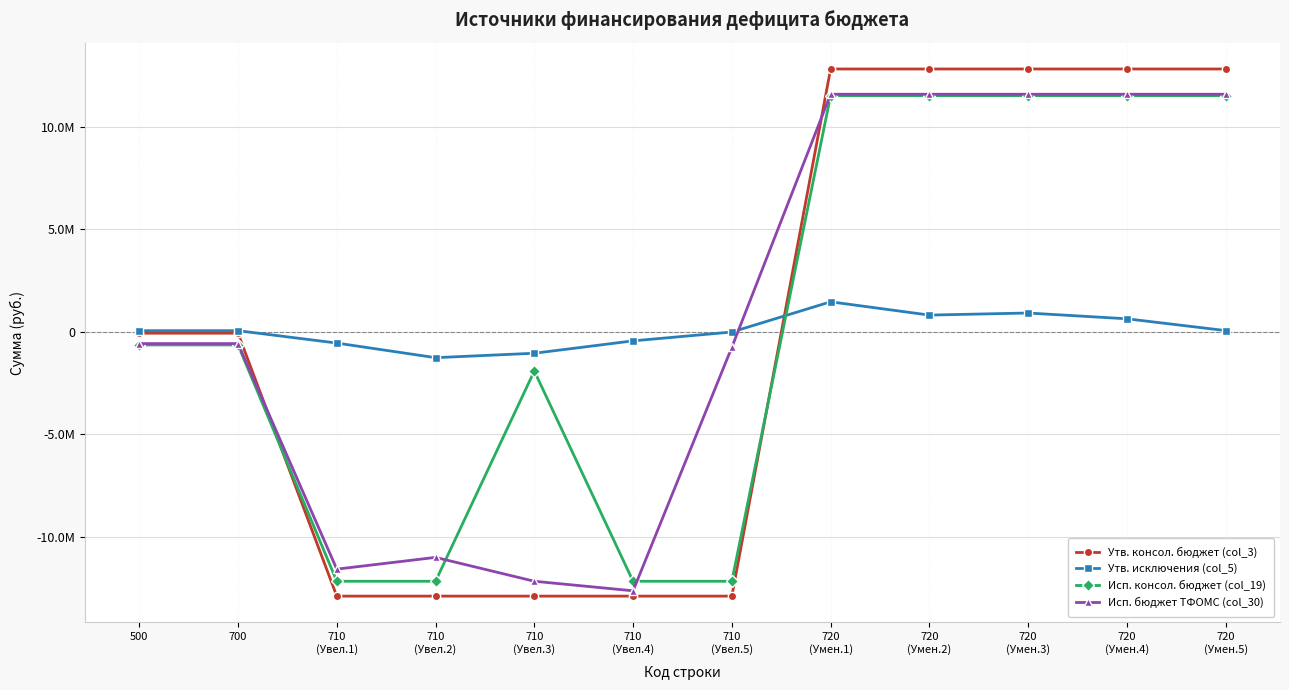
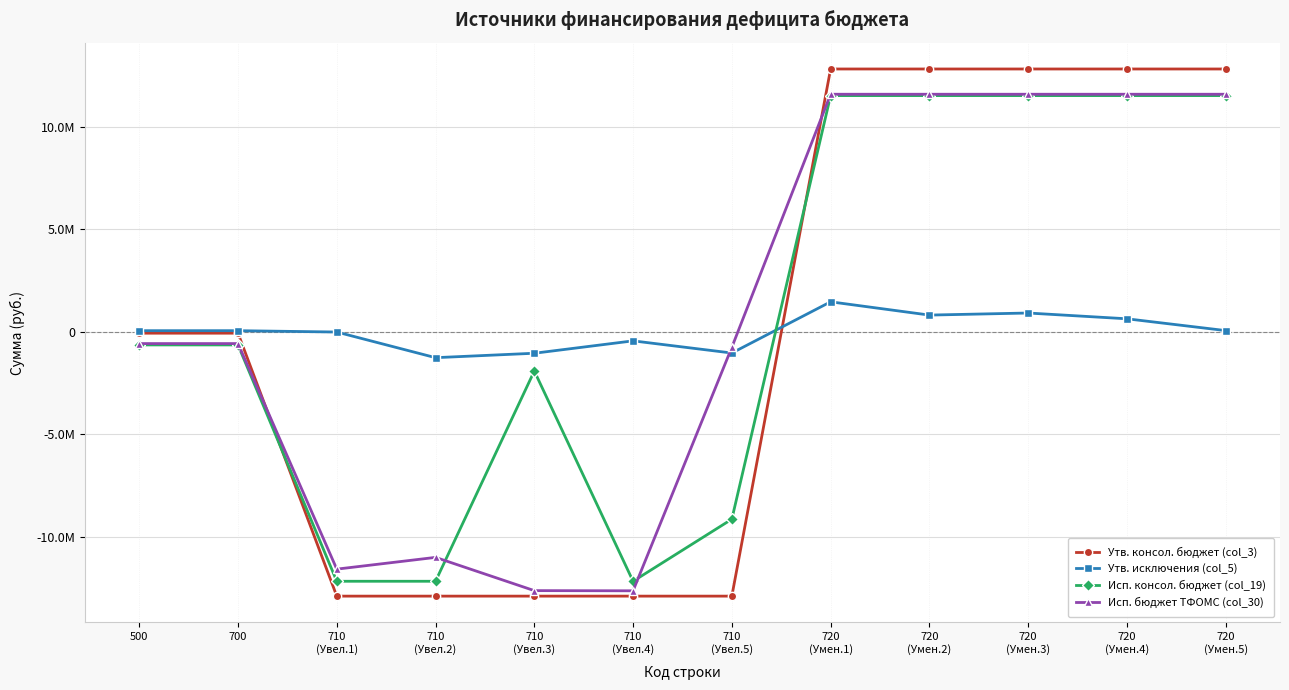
  {
    "Утв. консол. бюджет (col_3)": {
      "710 (Увел.1)": -12900000,
      "710 (Увел.2)": -12900000,
      "710 (Увел.3)": -12900000,
      "710 (Увел.4)": -12900000,
      "710 (Увел.5)": -12900000,
      "720 (Умен.1)": 12800000,
      "720 (Умен.2)": 12800000,
      "720 (Умен.3)": 12800000,
      "720 (Умен.4)": 12800000,
      "720 (Умен.5)": 12800000
    },
    "Утв. исключения (col_5)": {
-     "710 (Увел.1)": -500000,
+     "710 (Увел.1)": 0,
      "710 (Увел.2)": -1300000,
      "710 (Увел.3)": -1000000,
      "710 (Увел.4)": -400000,
-     "710 (Увел.5)": 0,
+     "710 (Увел.5)": -1000000,
      "720 (Умен.1)": 1500000,
      "720 (Умен.2)": 800000,
      "720 (Умен.3)": 900000,
      "720 (Умен.4)": 600000,
      "720 (Умен.5)": 100000
    },
    "Исп. консол. бюджет (col_19)": {
      "710 (Увел.1)": -12200000,
      "710 (Увел.2)": -12200000,
      "710 (Увел.3)": -1900000,
      "710 (Увел.4)": -12200000,
-     "710 (Увел.5)": -12200000
+     "710 (Увел.5)": -9100000
    },
    "Исп. бюджет ТФОМС (col_30)": {
      "710 (Увел.1)": -11600000,
      "710 (Увел.2)": -11000000,
-     "710 (Увел.3)": -12200000,
+     "710 (Увел.3)": -12600000,
      "710 (Увел.4)": -12600000,
      "710 (Увел.5)": -700000
    }
  }
